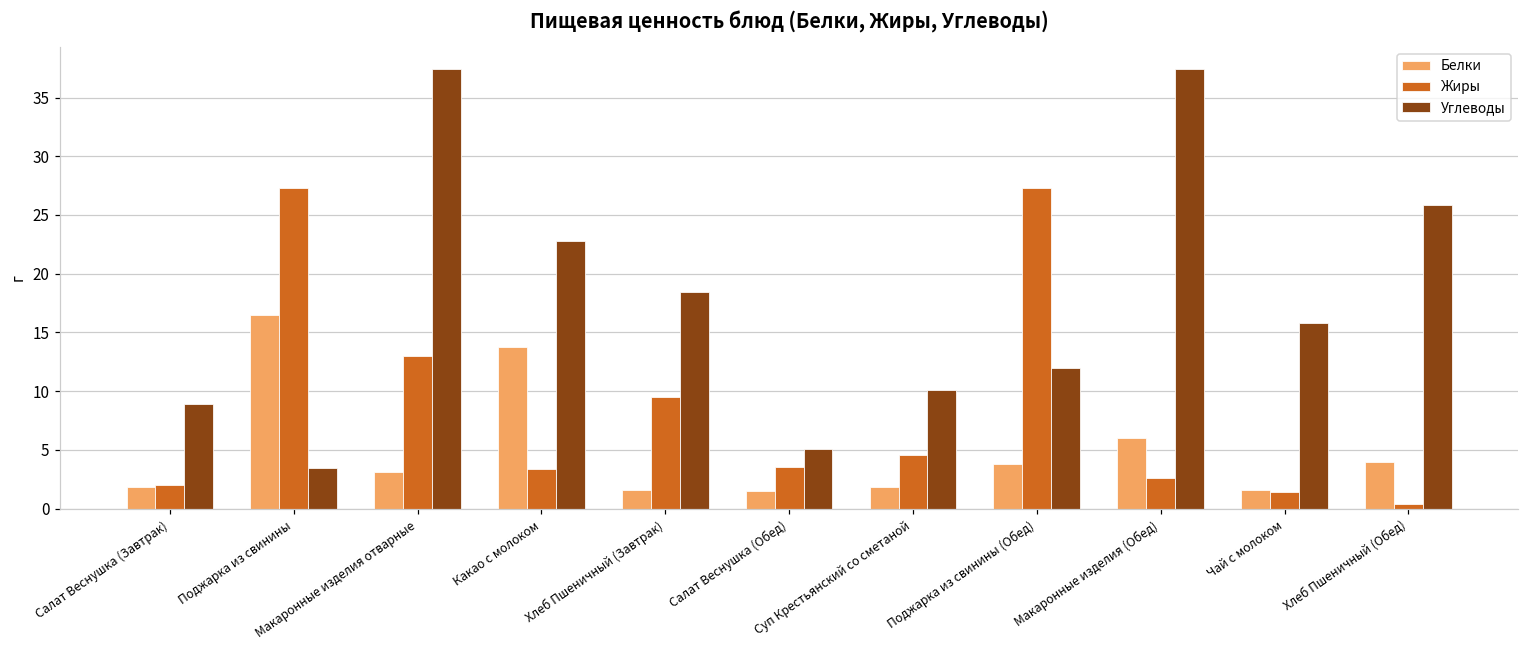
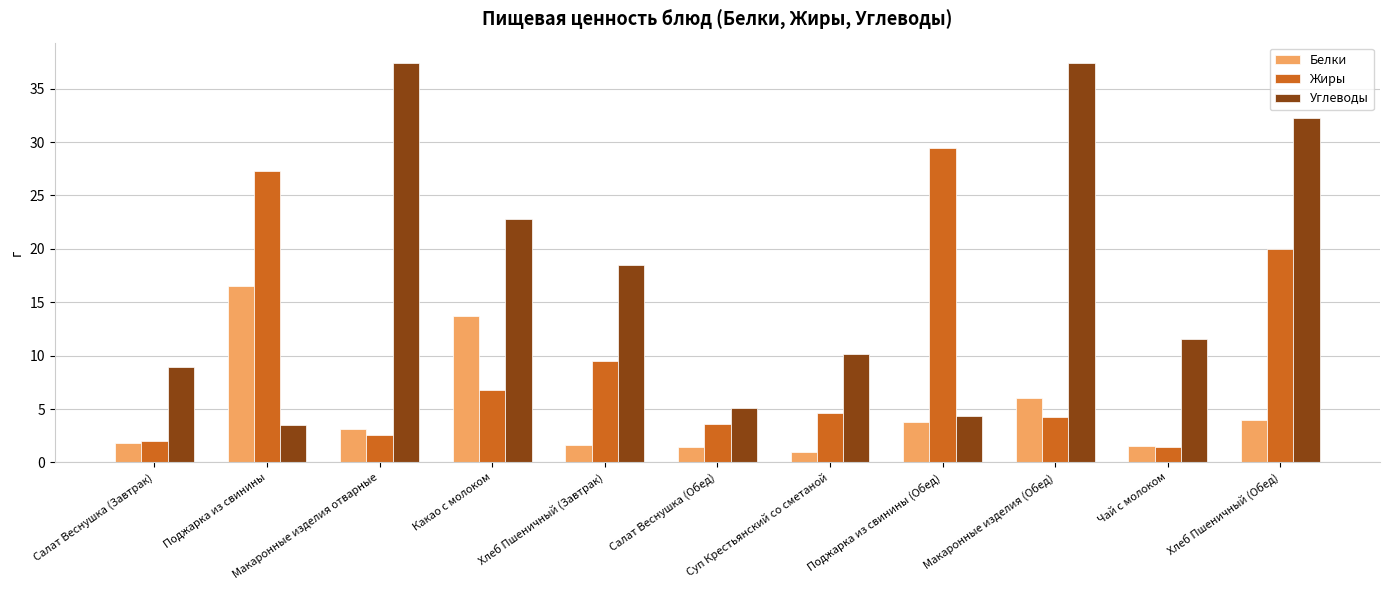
  {
    "Белки": {
      "Салат Веснушка (Завтрак)": 1.8,
      "Поджарка из свинины": 16.5,
      "Макаронные изделия отварные": 3.1,
      "Какао с молоком": 13.7,
      "Хлеб Пшеничный (Завтрак)": 1.6,
      "Салат Веснушка (Обед)": 1.5,
-     "Суп Крестьянский со сметаной": 1.8,
+     "Суп Крестьянский со сметаной": 1.0,
      "Поджарка из свинины (Обед)": 3.8,
      "Макаронные изделия (Обед)": 6.1,
      "Чай с молоком": 1.6,
      "Хлеб Пшеничный (Обед)": 4.0
    },
    "Жиры": {
      "Салат Веснушка (Завтрак)": 2.0,
      "Поджарка из свинины": 27.3,
-     "Макаронные изделия отварные": 13.0,
-     "Какао с молоком": 3.3,
+     "Макаронные изделия отварные": 2.6,
+     "Какао с молоком": 6.8,
      "Хлеб Пшеничный (Завтрак)": 9.5,
      "Салат Веснушка (Обед)": 3.6,
      "Суп Крестьянский со сметаной": 4.6,
-     "Поджарка из свинины (Обед)": 27.3,
-     "Макаронные изделия (Обед)": 2.6,
+     "Поджарка из свинины (Обед)": 29.4,
+     "Макаронные изделия (Обед)": 4.3,
      "Чай с молоком": 1.5,
-     "Хлеб Пшеничный (Обед)": 0.4
+     "Хлеб Пшеничный (Обед)": 20.0
    },
    "Углеводы": {
      "Салат Веснушка (Завтрак)": 8.9,
      "Поджарка из свинины": 3.5,
      "Макаронные изделия отварные": 37.4,
      "Какао с молоком": 22.8,
      "Хлеб Пшеничный (Завтрак)": 18.5,
      "Салат Веснушка (Обед)": 5.1,
      "Суп Крестьянский со сметаной": 10.1,
-     "Поджарка из свинины (Обед)": 12.0,
+     "Поджарка из свинины (Обед)": 4.4,
      "Макаронные изделия (Обед)": 37.4,
-     "Чай с молоком": 15.8,
-     "Хлеб Пшеничный (Обед)": 25.8
+     "Чай с молоком": 11.6,
+     "Хлеб Пшеничный (Обед)": 32.3
    }
  }
